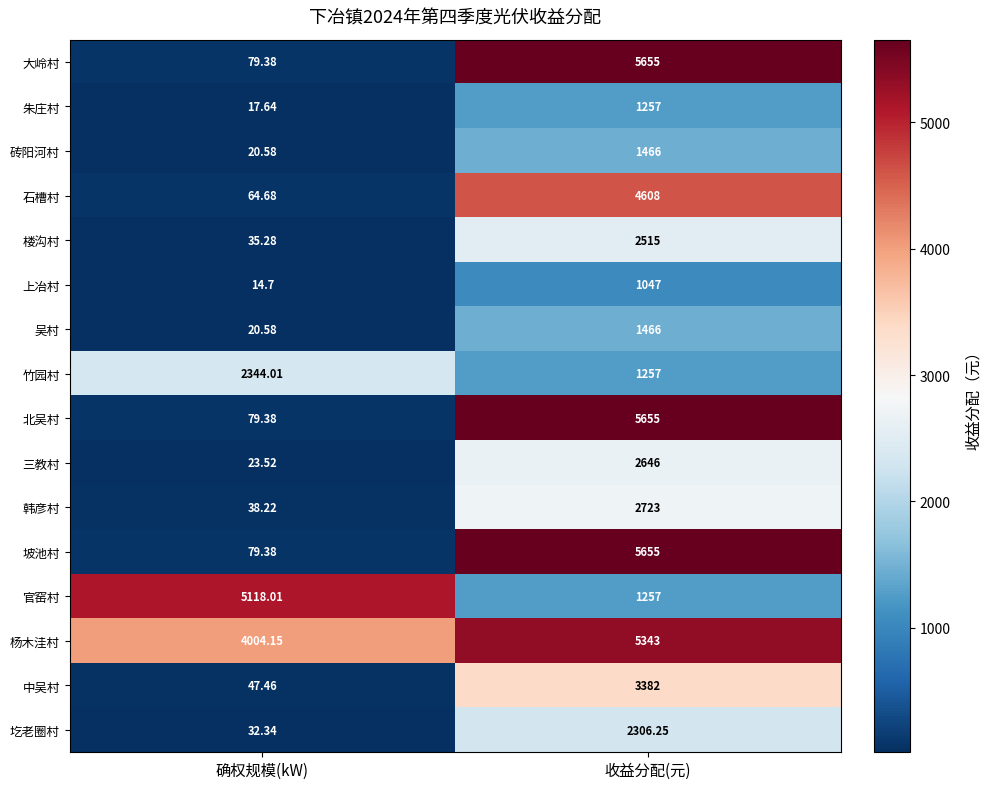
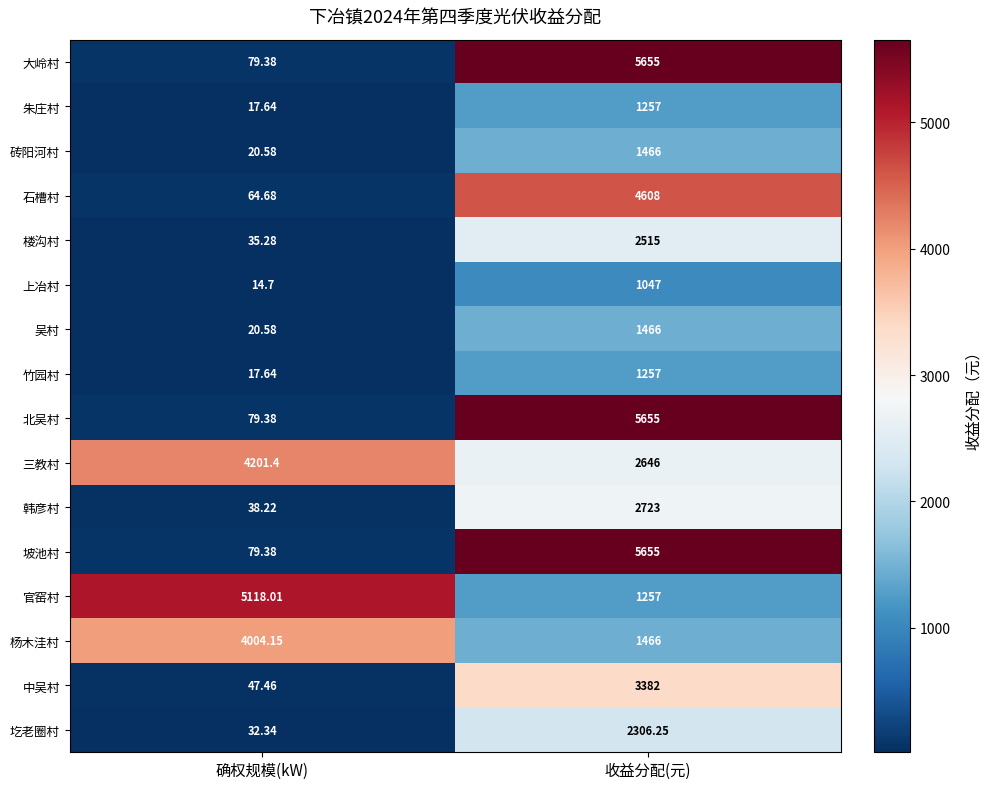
  {
    "大岭村": {
      "确权规模(kW)": 79.38,
      "收益分配(元)": 5655
    },
    "朱庄村": {
      "确权规模(kW)": 17.64,
      "收益分配(元)": 1257
    },
    "砖阳河村": {
      "确权规模(kW)": 20.58,
      "收益分配(元)": 1466
    },
    "石槽村": {
      "确权规模(kW)": 64.68,
      "收益分配(元)": 4608
    },
    "楼沟村": {
      "确权规模(kW)": 35.28,
      "收益分配(元)": 2515
    },
    "上冶村": {
      "确权规模(kW)": 14.7,
      "收益分配(元)": 1047
    },
    "吴村": {
      "确权规模(kW)": 20.58,
      "收益分配(元)": 1466
    },
    "竹园村": {
-     "确权规模(kW)": 2344.01,
+     "确权规模(kW)": 17.64,
      "收益分配(元)": 1257
    },
    "北吴村": {
      "确权规模(kW)": 79.38,
      "收益分配(元)": 5655
    },
    "三教村": {
-     "确权规模(kW)": 23.52,
+     "确权规模(kW)": 4201.4,
      "收益分配(元)": 2646
    },
    "韩彦村": {
      "确权规模(kW)": 38.22,
      "收益分配(元)": 2723
    },
    "坡池村": {
      "确权规模(kW)": 79.38,
      "收益分配(元)": 5655
    },
    "官窑村": {
      "确权规模(kW)": 5118.01,
      "收益分配(元)": 1257
    },
    "杨木洼村": {
      "确权规模(kW)": 4004.15,
-     "收益分配(元)": 5343
+     "收益分配(元)": 1466
    },
    "中吴村": {
      "确权规模(kW)": 47.46,
      "收益分配(元)": 3382
    },
    "圪老圈村": {
      "确权规模(kW)": 32.34,
      "收益分配(元)": 2306.25
    }
  }
